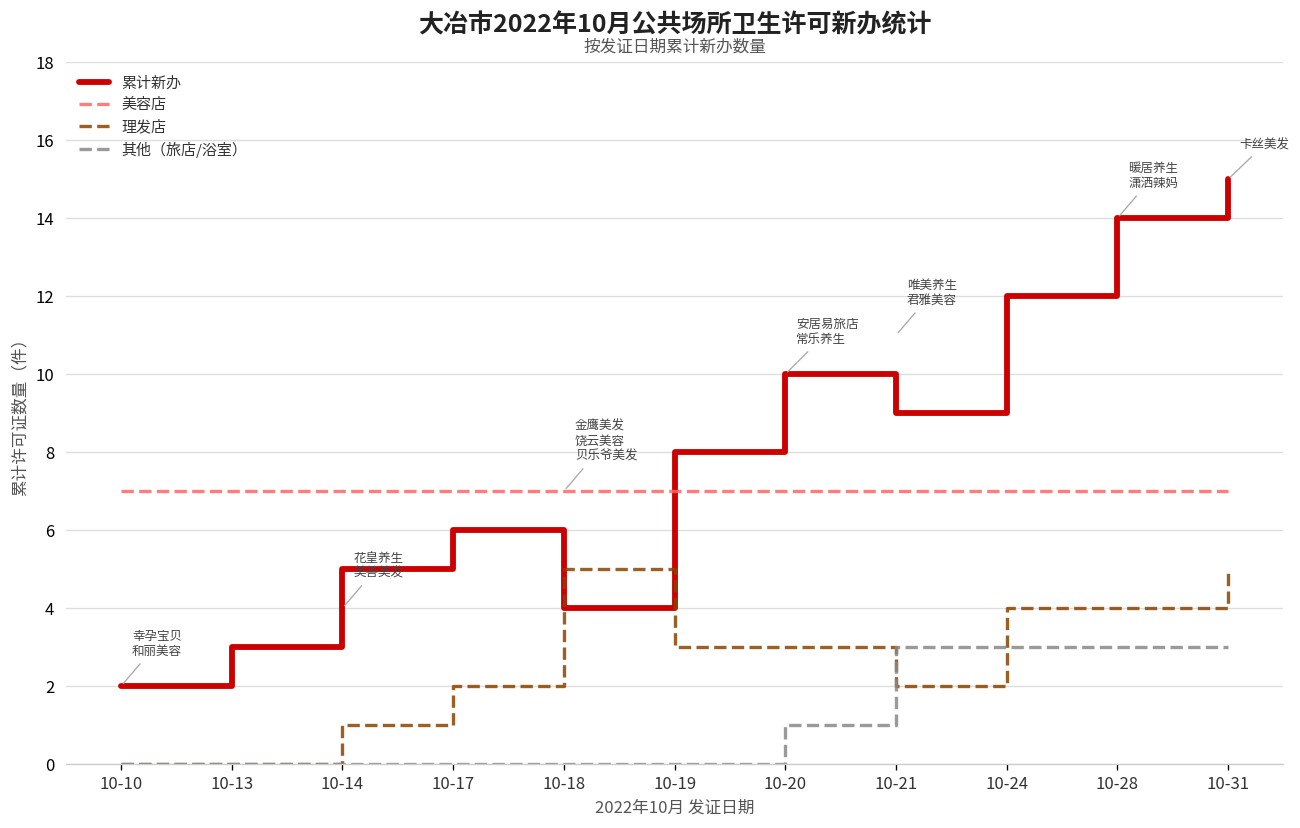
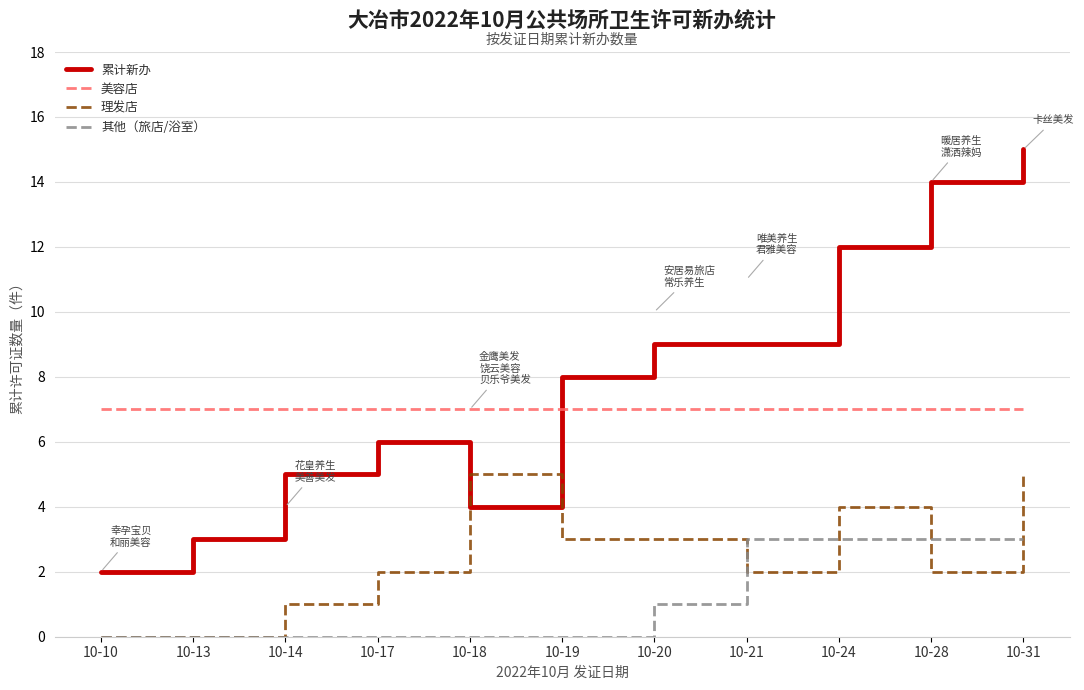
  {
    "累计新办": {
      "10-10": 2,
      "10-13": 3,
      "10-14": 5,
      "10-17": 6,
      "10-18": 4,
      "10-19": 8,
-     "10-20": 10,
+     "10-20": 9,
      "10-21": 9,
      "10-24": 12,
      "10-28": 14,
      "10-31": 15
    },
    "美容店": {
      "10-10": 7,
      "10-13": 7,
      "10-14": 7,
      "10-17": 7,
      "10-18": 7,
      "10-19": 7,
      "10-20": 7,
      "10-21": 7,
      "10-24": 7,
      "10-28": 7,
      "10-31": 7
    },
    "理发店": {
      "10-14": 1,
      "10-17": 2,
      "10-18": 5,
      "10-19": 3,
      "10-20": 3,
      "10-21": 2,
      "10-24": 4,
-     "10-28": 4,
+     "10-28": 2,
      "10-31": 5
    },
    "其他（旅店/浴室）": {
      "10-14": 0,
      "10-17": 0,
      "10-18": 0,
      "10-19": 0,
      "10-20": 1,
      "10-21": 3,
      "10-24": 3,
      "10-28": 3,
      "10-31": 3
    }
  }
